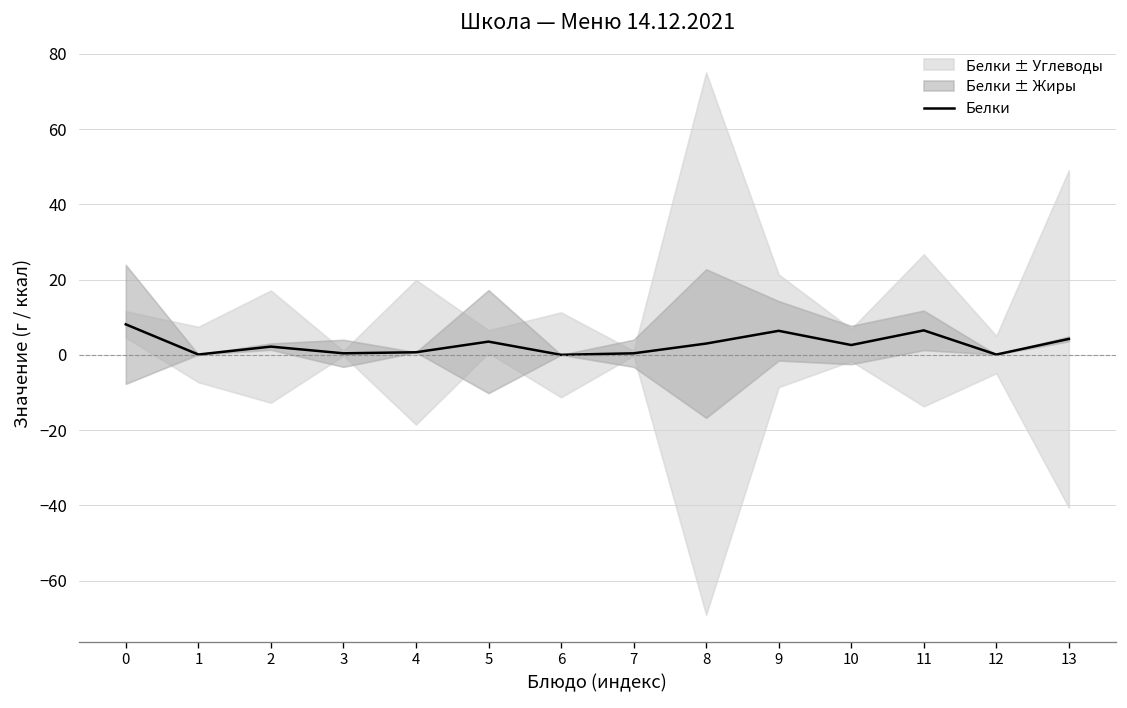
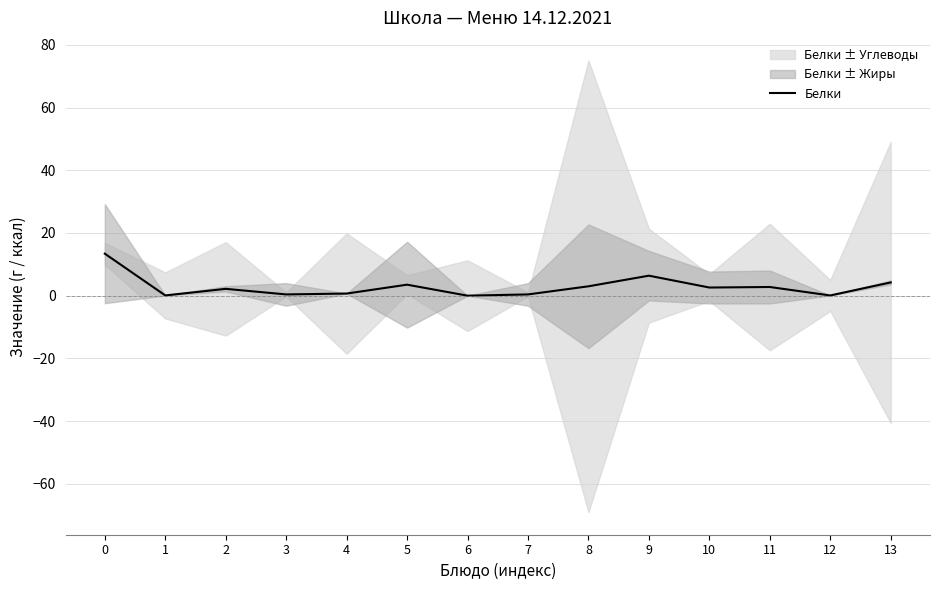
  {
    "Белки": {
-     "0": 8,
+     "0": 13,
      "2": 2,
      "5": 4,
      "8": 3,
      "9": 6,
      "10": 3,
-     "11": 7
+     "11": 3
    }
  }
